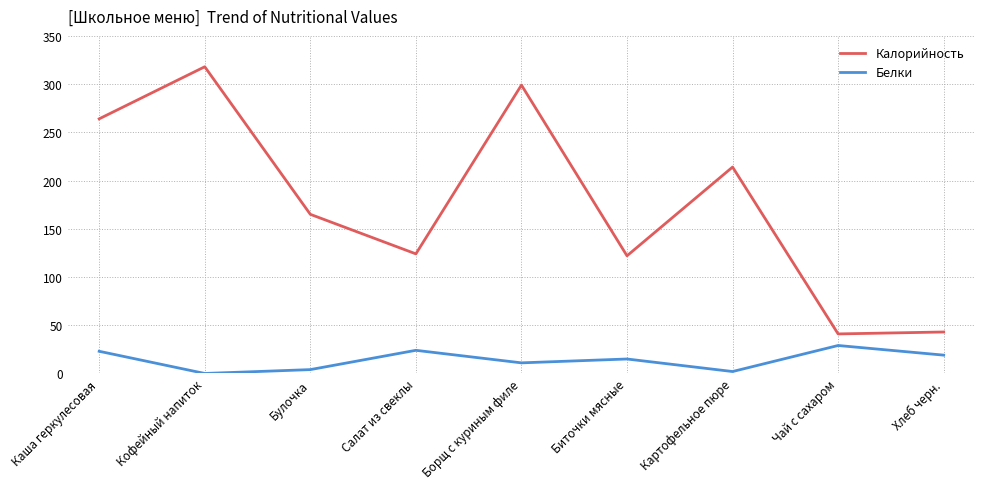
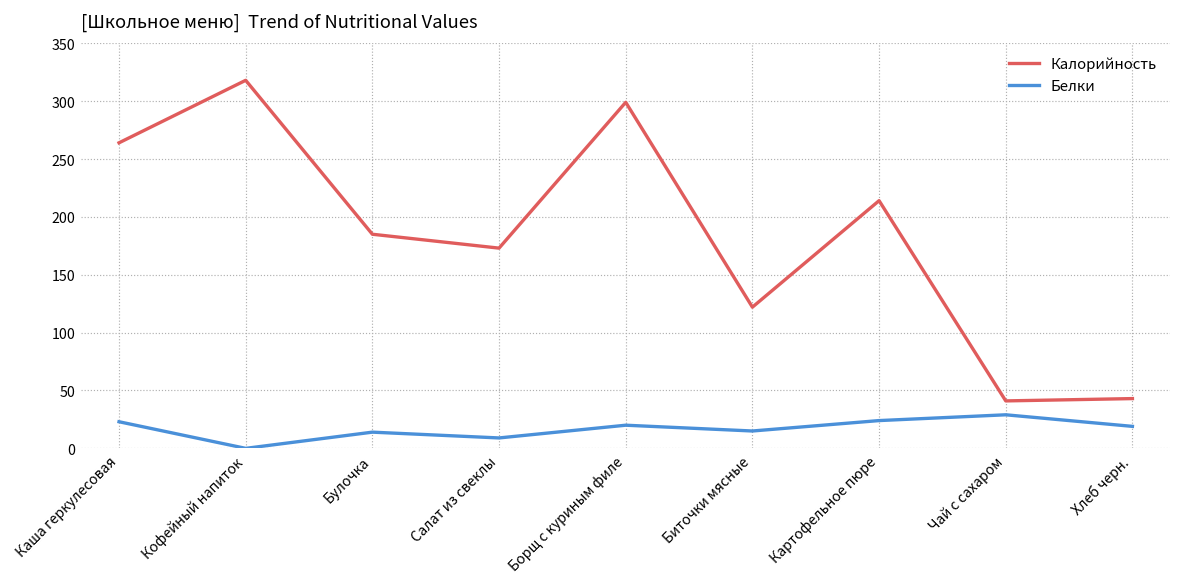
  {
    "Калорийность": {
      "Каша геркулесовая": 260,
      "Кофейный напиток": 320,
-     "Булочка": 170,
-     "Салат из свеклы": 120,
+     "Булочка": 190,
+     "Салат из свеклы": 170,
      "Борщ с куриным филе": 300,
      "Биточки мясные": 120,
      "Картофельное пюре": 210,
      "Чай с сахаром": 40,
      "Хлеб черн.": 40
    },
    "Белки": {
      "Каша геркулесовая": 20,
      "Кофейный напиток": 0,
-     "Булочка": 0,
-     "Салат из свеклы": 20,
-     "Борщ с куриным филе": 10,
+     "Булочка": 10,
+     "Салат из свеклы": 10,
+     "Борщ с куриным филе": 20,
      "Биточки мясные": 20,
-     "Картофельное пюре": 0,
+     "Картофельное пюре": 20,
      "Чай с сахаром": 30,
      "Хлеб черн.": 20
    }
  }
